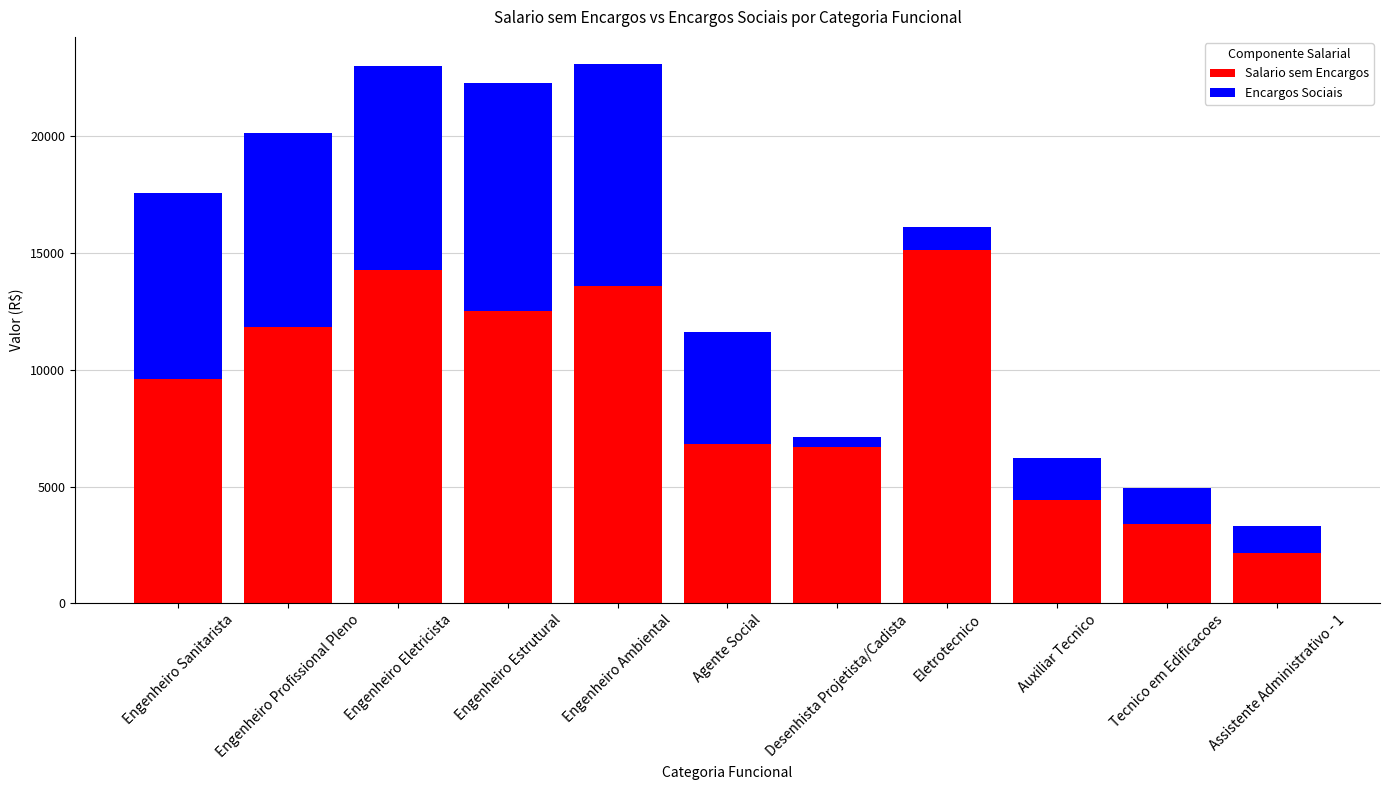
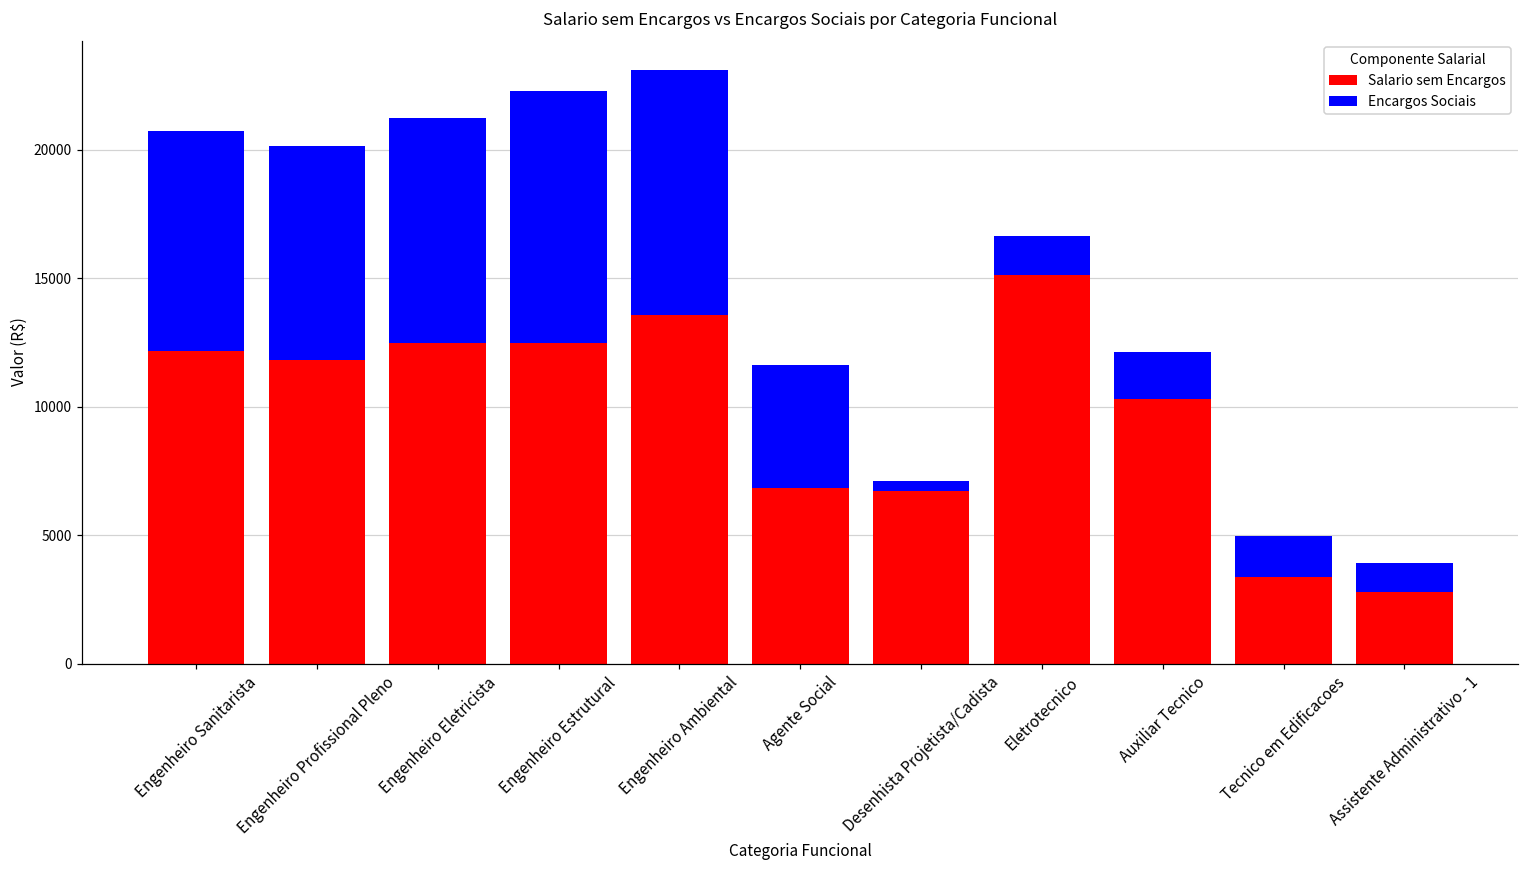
  {
    "Salario sem Encargos": {
-     "Engenheiro Sanitarista": 9600,
+     "Engenheiro Sanitarista": 12200,
      "Engenheiro Profissional Pleno": 11800,
-     "Engenheiro Eletricista": 14300,
+     "Engenheiro Eletricista": 12500,
      "Engenheiro Estrutural": 12500,
      "Engenheiro Ambiental": 13600,
      "Agente Social": 6800,
      "Desenhista Projetista/Cadista": 6700,
      "Eletrotecnico": 15100,
-     "Auxiliar Tecnico": 4400,
+     "Auxiliar Tecnico": 10300,
      "Tecnico em Edificacoes": 3400,
-     "Assistente Administrativo - 1": 2200
+     "Assistente Administrativo - 1": 2800
    },
    "Encargos Sociais": {
-     "Engenheiro Sanitarista": 8000,
+     "Engenheiro Sanitarista": 8500,
      "Engenheiro Profissional Pleno": 8300,
      "Engenheiro Eletricista": 8700,
      "Engenheiro Estrutural": 9800,
      "Engenheiro Ambiental": 9500,
      "Agente Social": 4800,
      "Desenhista Projetista/Cadista": 400,
-     "Eletrotecnico": 1000,
+     "Eletrotecnico": 1500,
      "Auxiliar Tecnico": 1800,
      "Tecnico em Edificacoes": 1600,
      "Assistente Administrativo - 1": 1100
    }
  }
